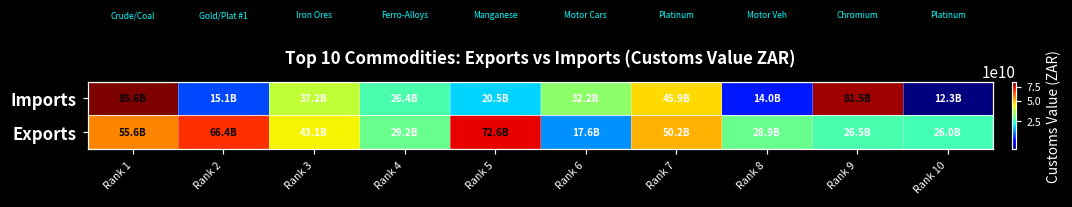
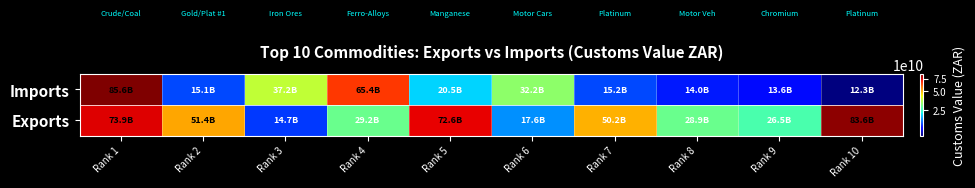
  {
    "Imports": {
      "Rank 1": "85.6B",
      "Rank 2": "15.1B",
      "Rank 3": "37.2B",
-     "Rank 4": "26.4B",
+     "Rank 4": "65.4B",
      "Rank 5": "20.5B",
      "Rank 6": "32.2B",
-     "Rank 7": "45.9B",
+     "Rank 7": "15.2B",
      "Rank 8": "14.0B",
-     "Rank 9": "81.5B",
+     "Rank 9": "13.6B",
      "Rank 10": "12.3B"
    },
    "Exports": {
-     "Rank 1": "55.6B",
-     "Rank 2": "66.4B",
-     "Rank 3": "43.1B",
+     "Rank 1": "73.9B",
+     "Rank 2": "51.4B",
+     "Rank 3": "14.7B",
      "Rank 4": "29.2B",
      "Rank 5": "72.6B",
      "Rank 6": "17.6B",
      "Rank 7": "50.2B",
      "Rank 8": "28.9B",
      "Rank 9": "26.5B",
-     "Rank 10": "26.0B"
+     "Rank 10": "83.6B"
    }
  }
